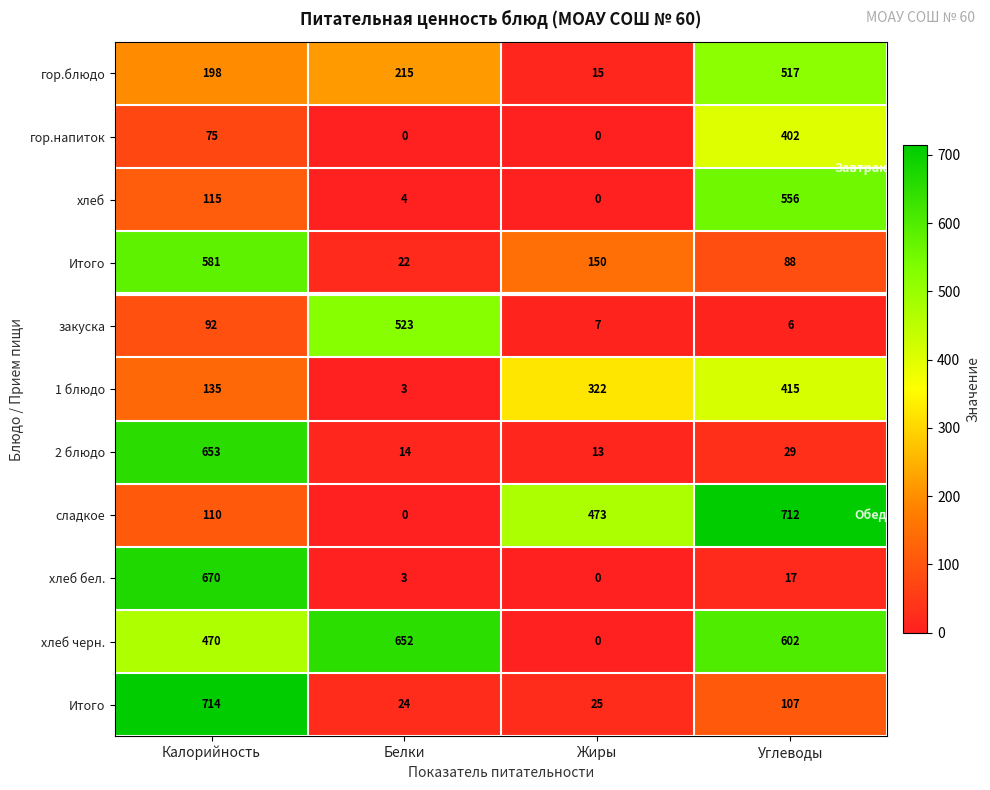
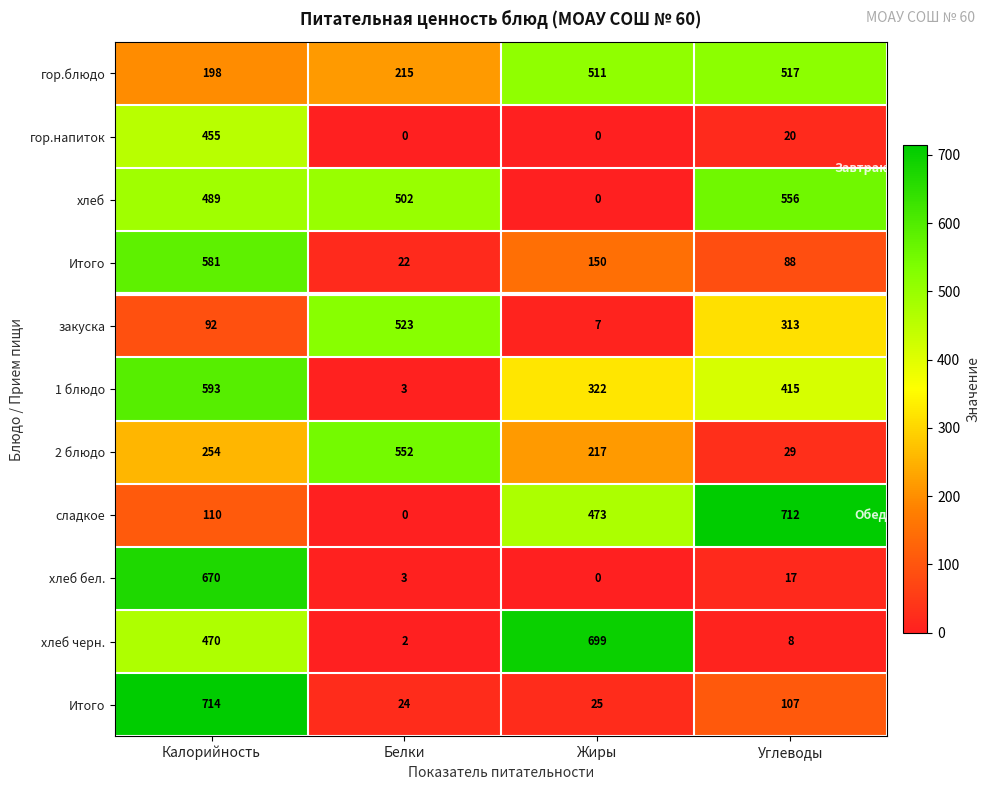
  {
    "гор.блюдо": {
      "Калорийность": 198,
      "Белки": 215,
-     "Жиры": 15,
+     "Жиры": 511,
      "Углеводы": 517
    },
    "гор.напиток": {
-     "Калорийность": 75,
+     "Калорийность": 455,
      "Белки": 0,
      "Жиры": 0,
-     "Углеводы": 402
+     "Углеводы": 20
    },
    "хлеб": {
-     "Калорийность": 115,
-     "Белки": 4,
+     "Калорийность": 489,
+     "Белки": 502,
      "Жиры": 0
    },
    "закуска": {
      "Калорийность": 92,
      "Белки": 523,
      "Жиры": 7,
-     "Углеводы": 6
+     "Углеводы": 313
    },
    "1 блюдо": {
-     "Калорийность": 135,
+     "Калорийность": 593,
      "Белки": 3,
      "Жиры": 322,
      "Углеводы": 415
    },
    "2 блюдо": {
-     "Калорийность": 653,
-     "Белки": 14,
-     "Жиры": 13,
+     "Калорийность": 254,
+     "Белки": 552,
+     "Жиры": 217,
      "Углеводы": 29
    },
    "сладкое": {
      "Калорийность": 110,
      "Белки": 0,
      "Жиры": 473
    },
    "хлеб бел.": {
      "Калорийность": 670,
      "Белки": 3,
      "Жиры": 0,
      "Углеводы": 17
    },
    "хлеб черн.": {
      "Калорийность": 470,
-     "Белки": 652,
-     "Жиры": 0,
-     "Углеводы": 602
+     "Белки": 2,
+     "Жиры": 699,
+     "Углеводы": 8
    }
  }
